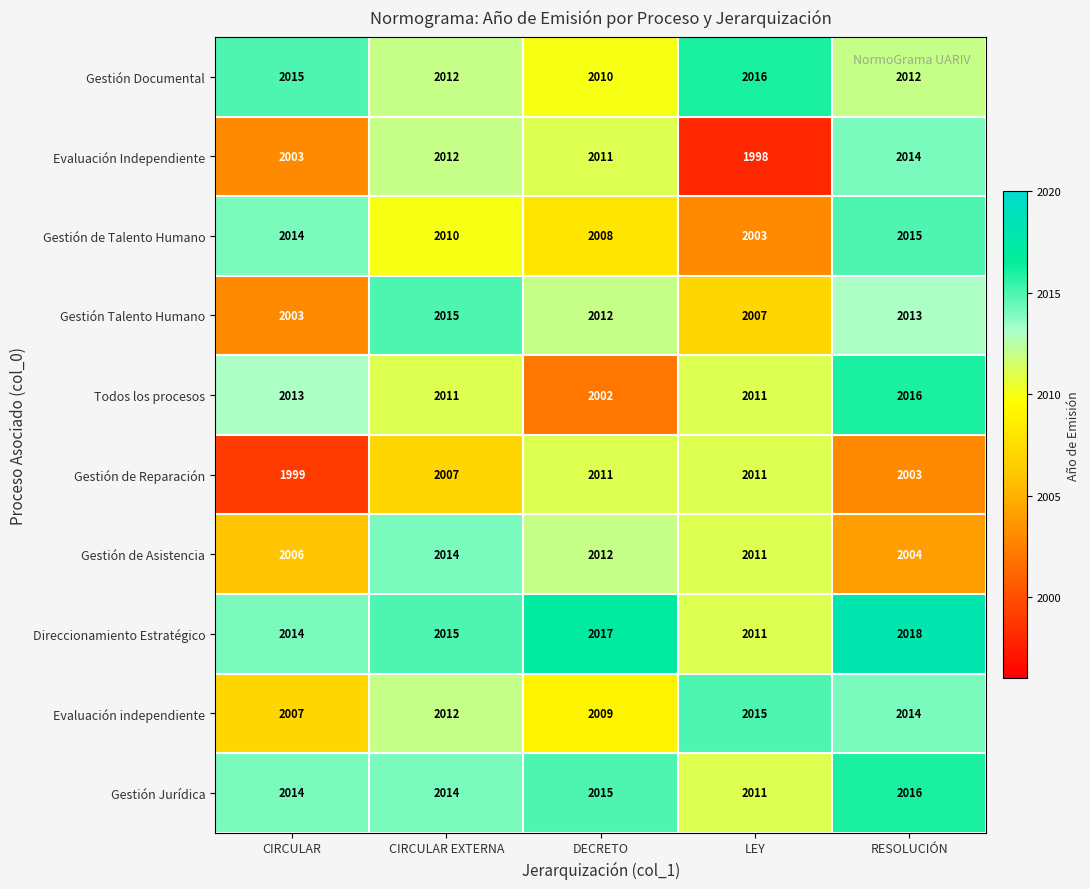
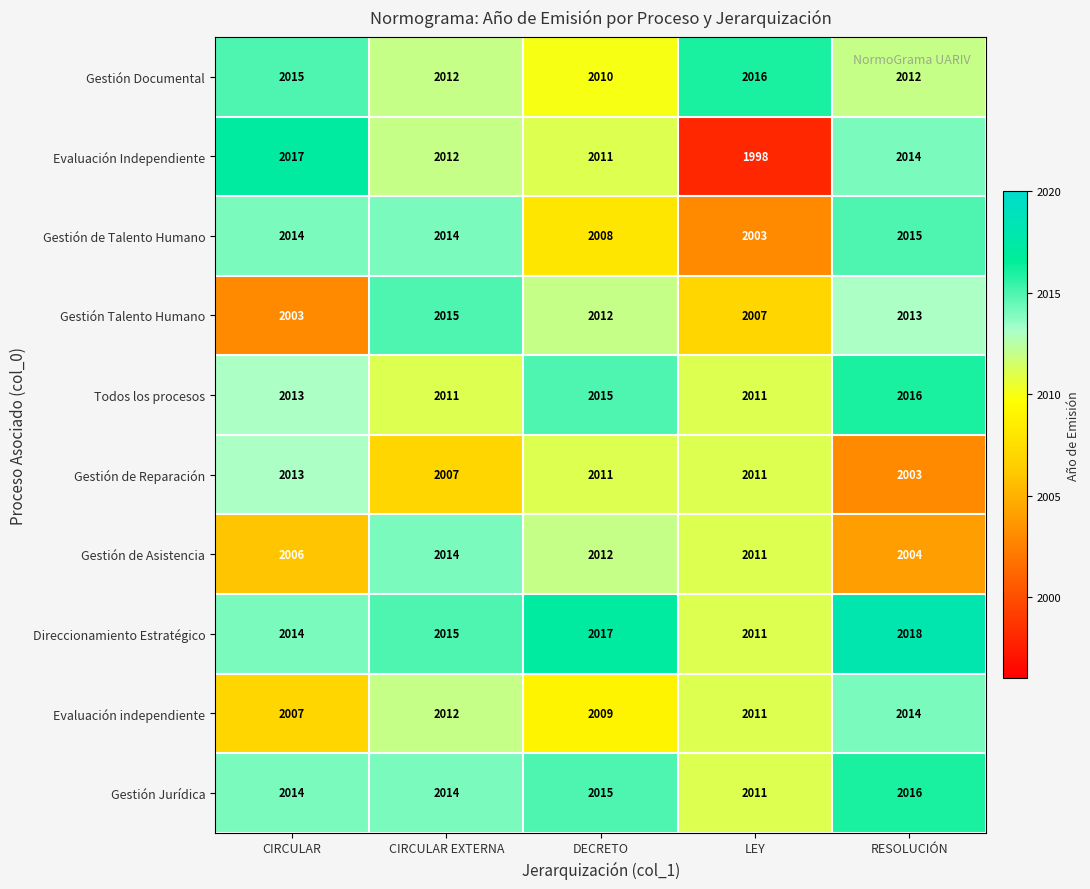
  {
    "Gestión Documental": {
      "CIRCULAR": 2015,
      "CIRCULAR EXTERNA": 2012,
      "DECRETO": 2010,
      "LEY": 2016
    },
    "Evaluación Independiente": {
-     "CIRCULAR": 2003,
+     "CIRCULAR": 2017,
      "CIRCULAR EXTERNA": 2012,
      "DECRETO": 2011,
      "LEY": 1998,
      "RESOLUCIÓN": 2014
    },
    "Gestión de Talento Humano": {
      "CIRCULAR": 2014,
-     "CIRCULAR EXTERNA": 2010,
+     "CIRCULAR EXTERNA": 2014,
      "DECRETO": 2008,
      "LEY": 2003,
      "RESOLUCIÓN": 2015
    },
    "Gestión Talento Humano": {
      "CIRCULAR": 2003,
      "CIRCULAR EXTERNA": 2015,
      "DECRETO": 2012,
      "LEY": 2007,
      "RESOLUCIÓN": 2013
    },
    "Todos los procesos": {
      "CIRCULAR": 2013,
      "CIRCULAR EXTERNA": 2011,
-     "DECRETO": 2002,
+     "DECRETO": 2015,
      "LEY": 2011,
      "RESOLUCIÓN": 2016
    },
    "Gestión de Reparación": {
-     "CIRCULAR": 1999,
+     "CIRCULAR": 2013,
      "CIRCULAR EXTERNA": 2007,
      "DECRETO": 2011,
      "LEY": 2011,
      "RESOLUCIÓN": 2003
    },
    "Gestión de Asistencia": {
      "CIRCULAR": 2006,
      "CIRCULAR EXTERNA": 2014,
      "DECRETO": 2012,
      "LEY": 2011,
      "RESOLUCIÓN": 2004
    },
    "Direccionamiento Estratégico": {
      "CIRCULAR": 2014,
      "CIRCULAR EXTERNA": 2015,
      "DECRETO": 2017,
      "LEY": 2011,
      "RESOLUCIÓN": 2018
    },
    "Evaluación independiente": {
      "CIRCULAR": 2007,
      "CIRCULAR EXTERNA": 2012,
      "DECRETO": 2009,
-     "LEY": 2015,
+     "LEY": 2011,
      "RESOLUCIÓN": 2014
    },
    "Gestión Jurídica": {
      "CIRCULAR": 2014,
      "CIRCULAR EXTERNA": 2014,
      "DECRETO": 2015,
      "LEY": 2011,
      "RESOLUCIÓN": 2016
    }
  }
